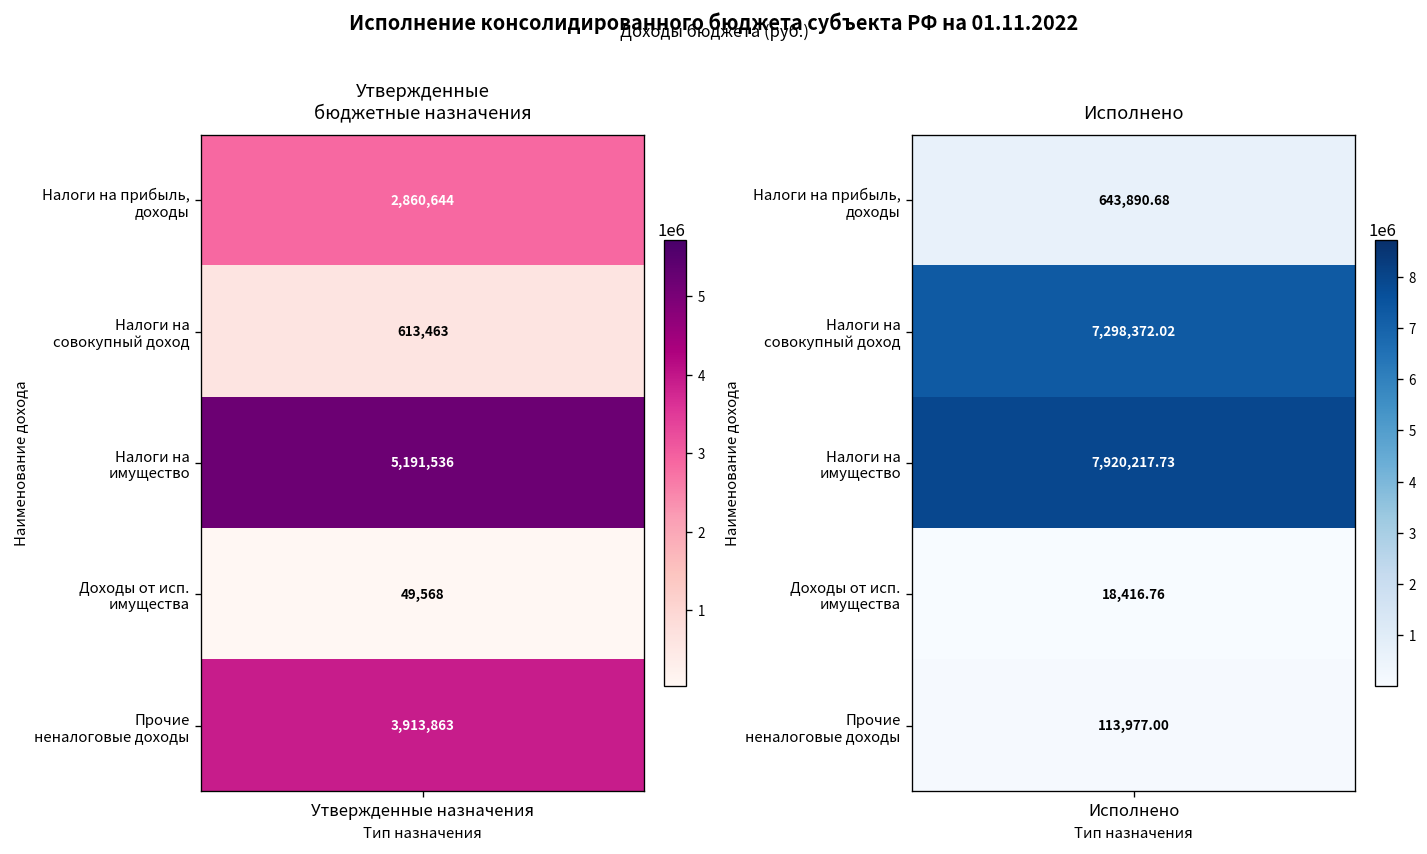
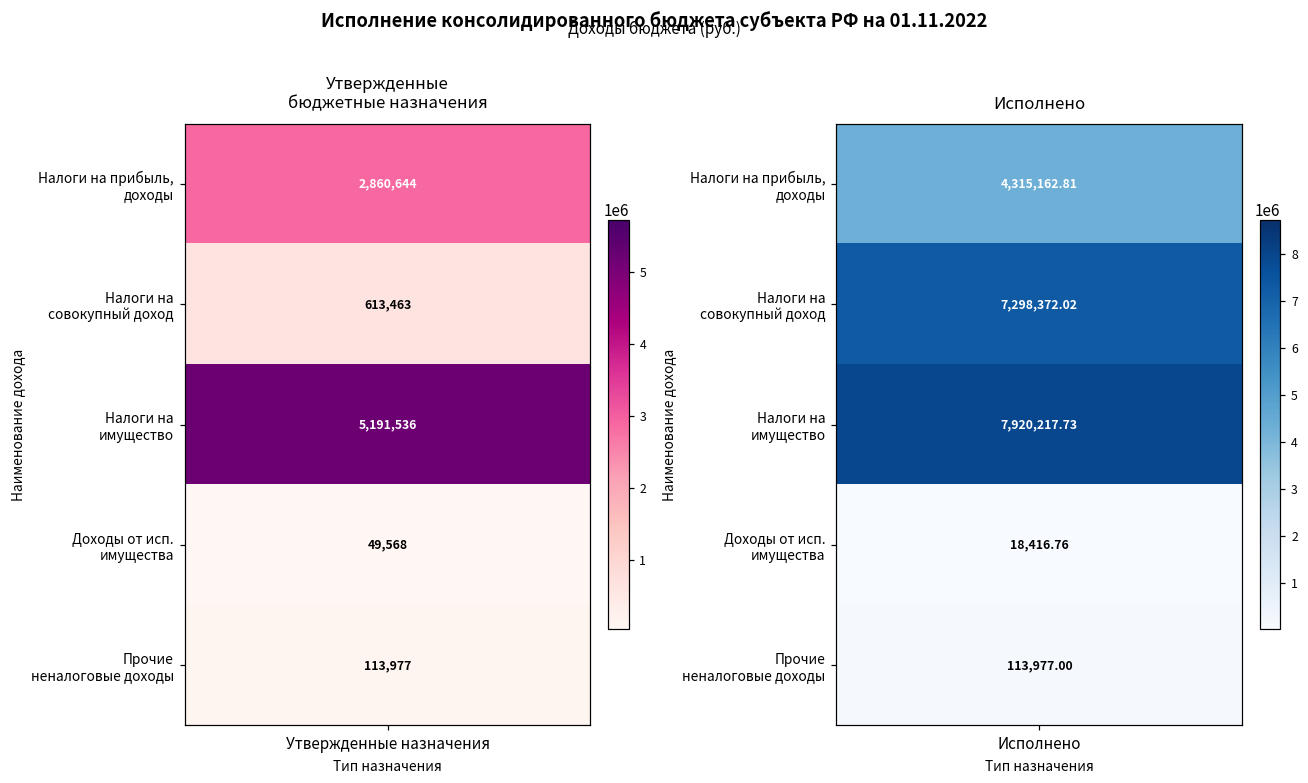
  {
    "Утвержденные бюджетные назначения": {
      "Налоги на прибыль, доходы": {
        "Утвержденные назначения": "2,860,644"
      },
      "Налоги на совокупный доход": {
        "Утвержденные назначения": "613,463"
      },
      "Налоги на имущество": {
        "Утвержденные назначения": "5,191,536"
      },
      "Доходы от исп. имущества": {
        "Утвержденные назначения": "49,568"
      },
      "Прочие неналоговые доходы": {
-       "Утвержденные назначения": "3,913,863"
+       "Утвержденные назначения": "113,977"
      }
    },
    "Исполнено": {
      "Налоги на прибыль, доходы": {
-       "Исполнено": "643,890.68"
+       "Исполнено": "4,315,162.81"
      },
      "Налоги на совокупный доход": {
        "Исполнено": "7,298,372.02"
      },
      "Налоги на имущество": {
        "Исполнено": "7,920,217.73"
      },
      "Доходы от исп. имущества": {
        "Исполнено": "18,416.76"
      },
      "Прочие неналоговые доходы": {
        "Исполнено": "113,977.00"
      }
    }
  }
